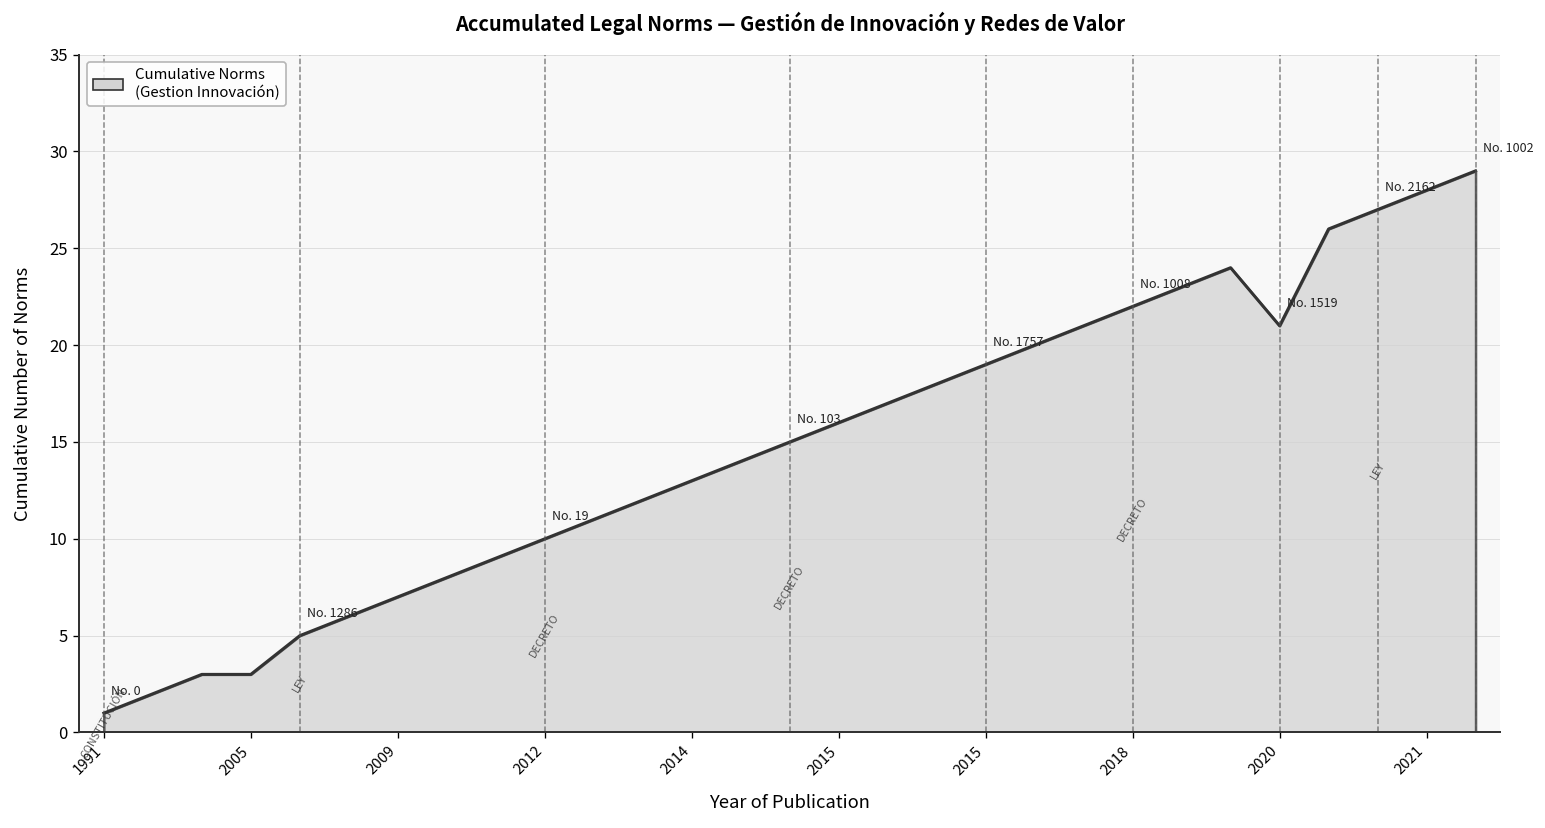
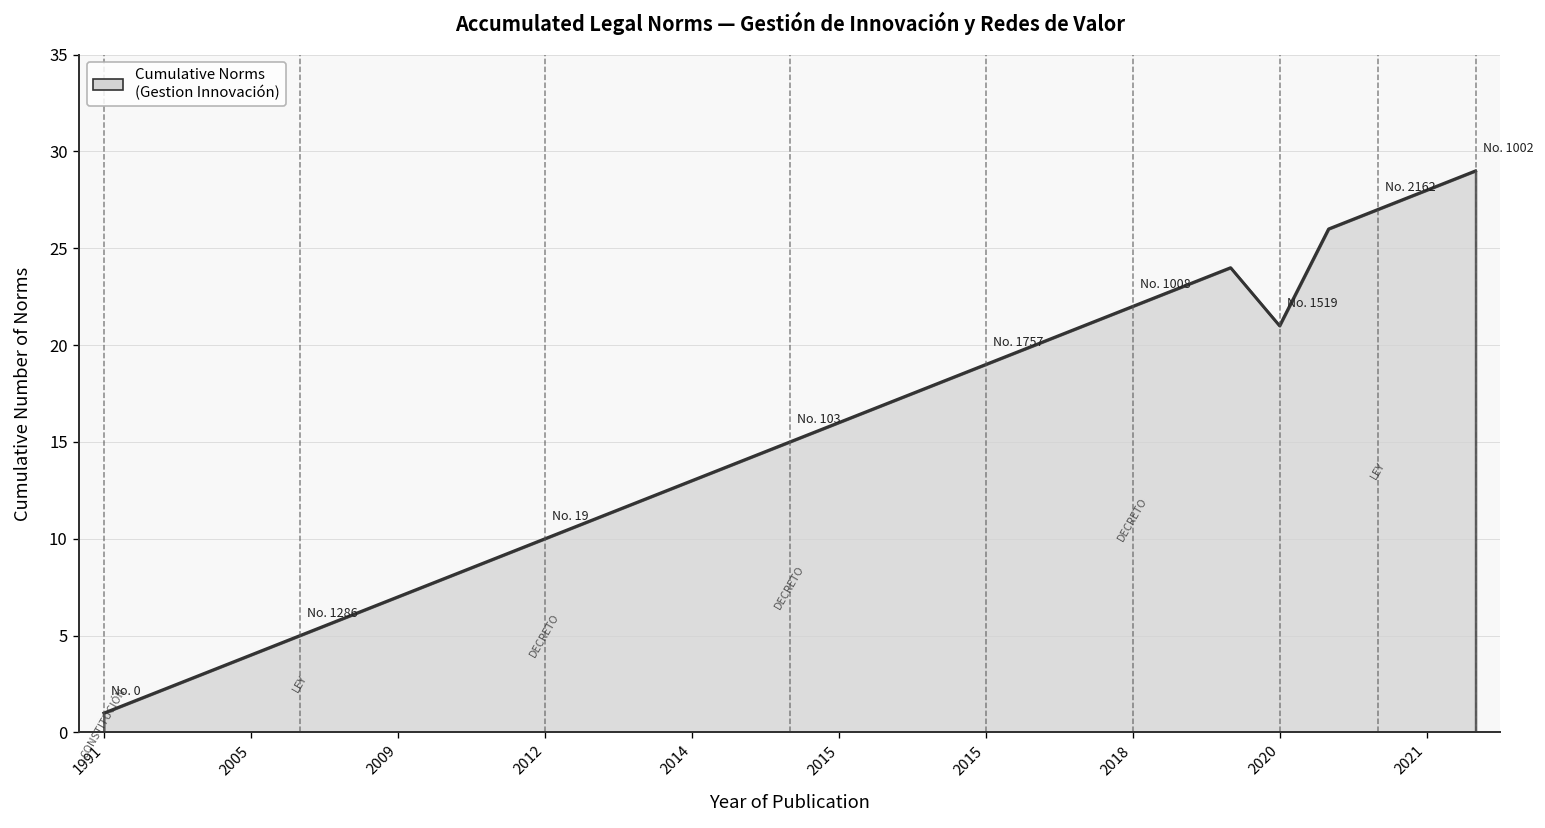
  {
-   "2005": 3,
+   "2005": 4,
    "2018": 22
  }
